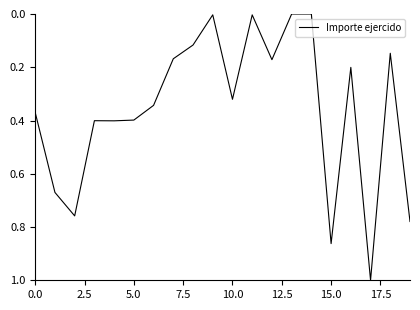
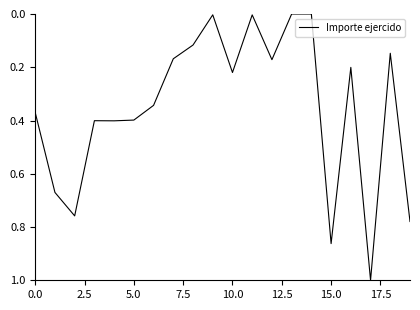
  {
    "0.0": 0.37,
    "5.0": 0.40,
-   "10.0": 0.32,
+   "10.0": 0.22,
    "15.0": 0.86
  }
